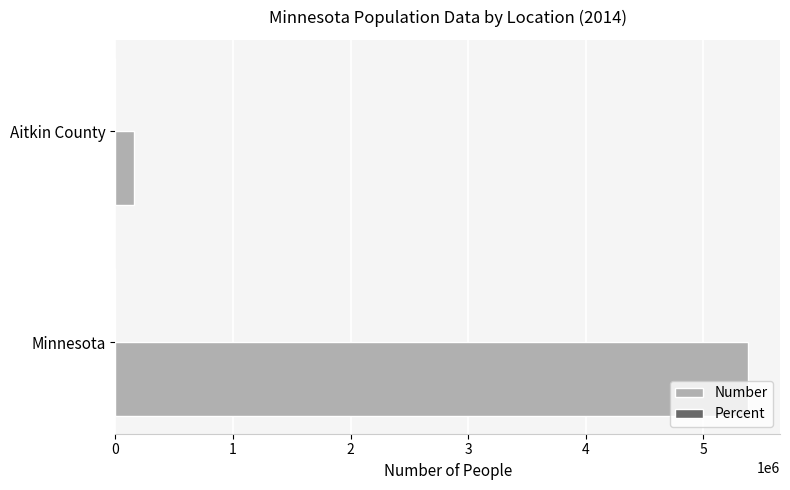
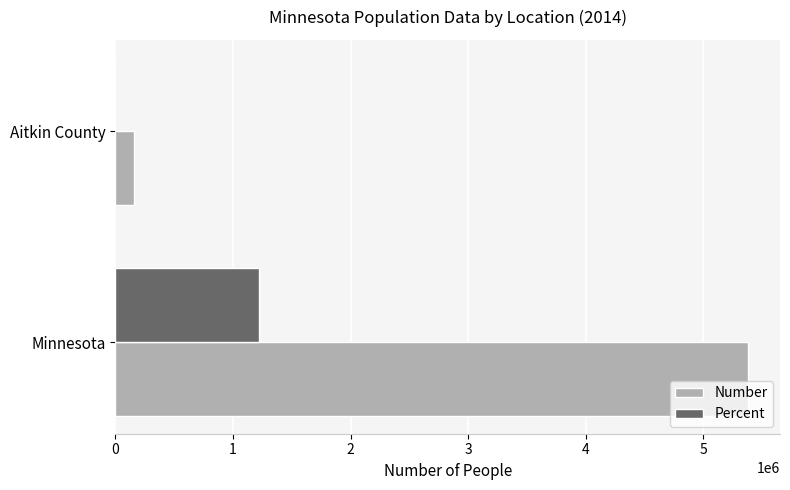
  {
    "Number": {
      "Aitkin County": 160000,
      "Minnesota": 5380000
    },
    "Percent": {
-     "Minnesota": 0
+     "Minnesota": 1220000
    }
  }
